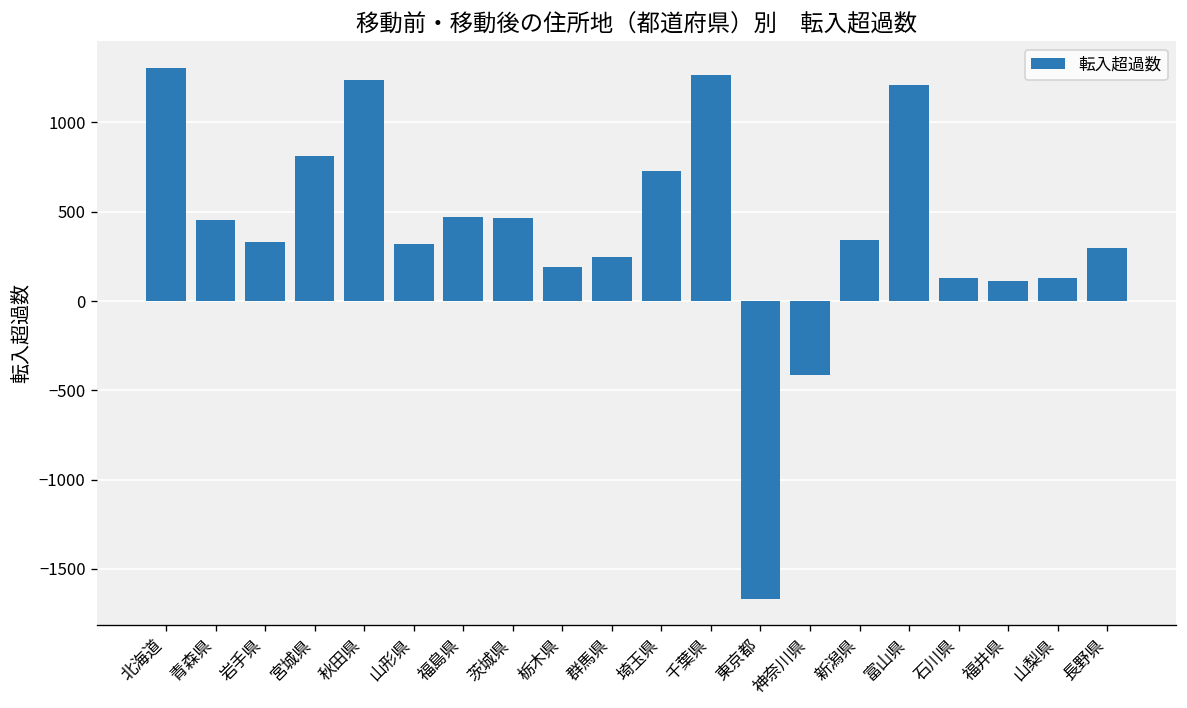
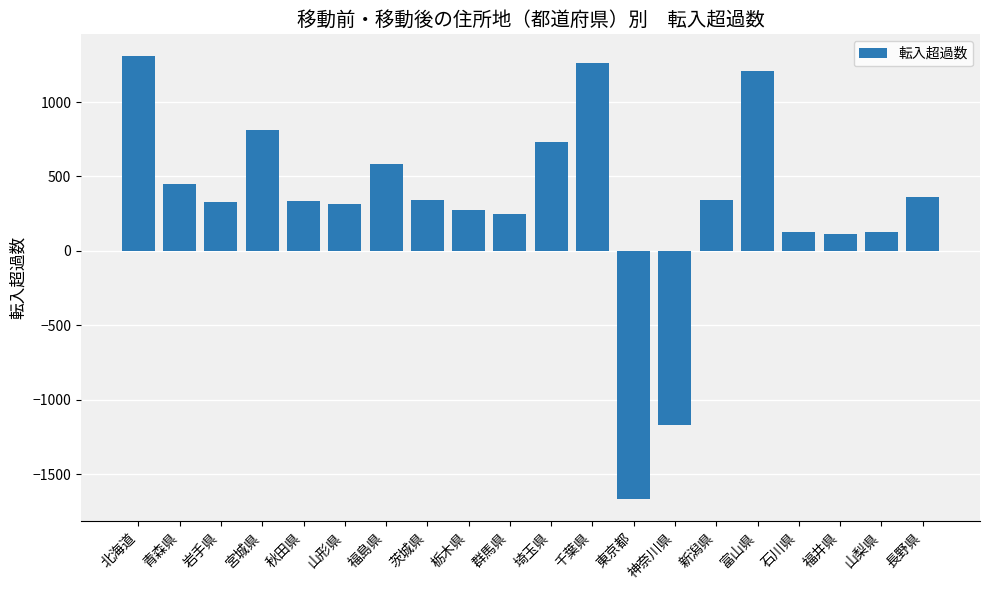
  {
    "北海道": 1310,
    "青森県": 450,
    "岩手県": 330,
    "宮城県": 810,
-   "秋田県": 1240,
+   "秋田県": 330,
    "山形県": 320,
-   "福島県": 470,
-   "茨城県": 460,
-   "栃木県": 190,
+   "福島県": 580,
+   "茨城県": 340,
+   "栃木県": 280,
    "群馬県": 250,
    "埼玉県": 730,
    "千葉県": 1260,
    "東京都": -1670,
-   "神奈川県": -410,
+   "神奈川県": -1170,
    "新潟県": 340,
    "富山県": 1210,
    "石川県": 130,
    "福井県": 110,
    "山梨県": 130,
-   "長野県": 300
+   "長野県": 360
  }
